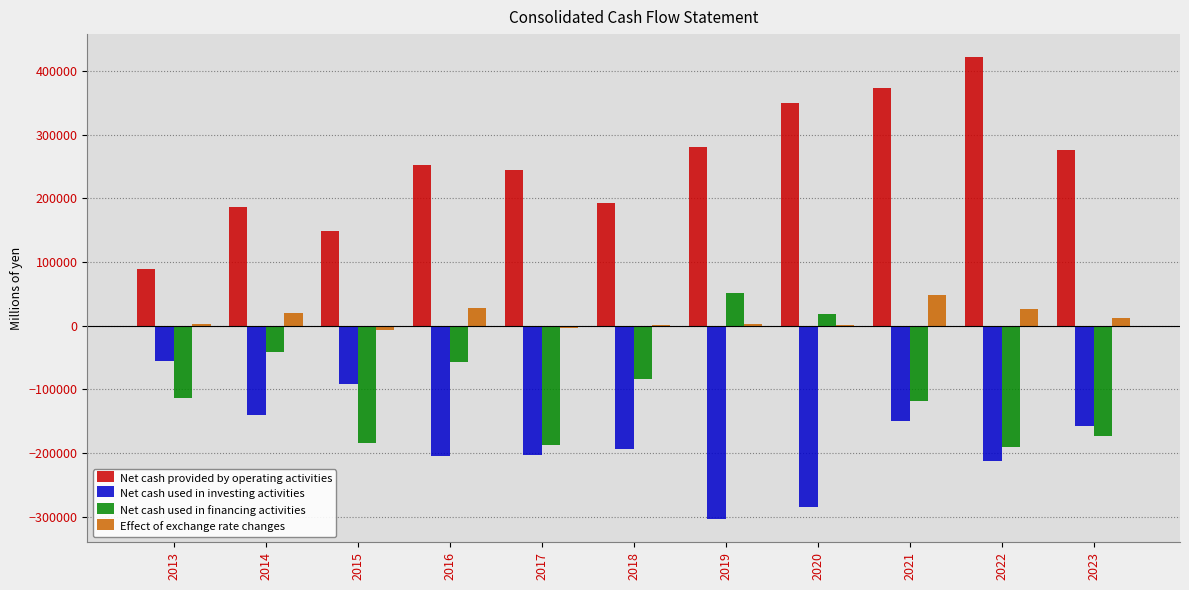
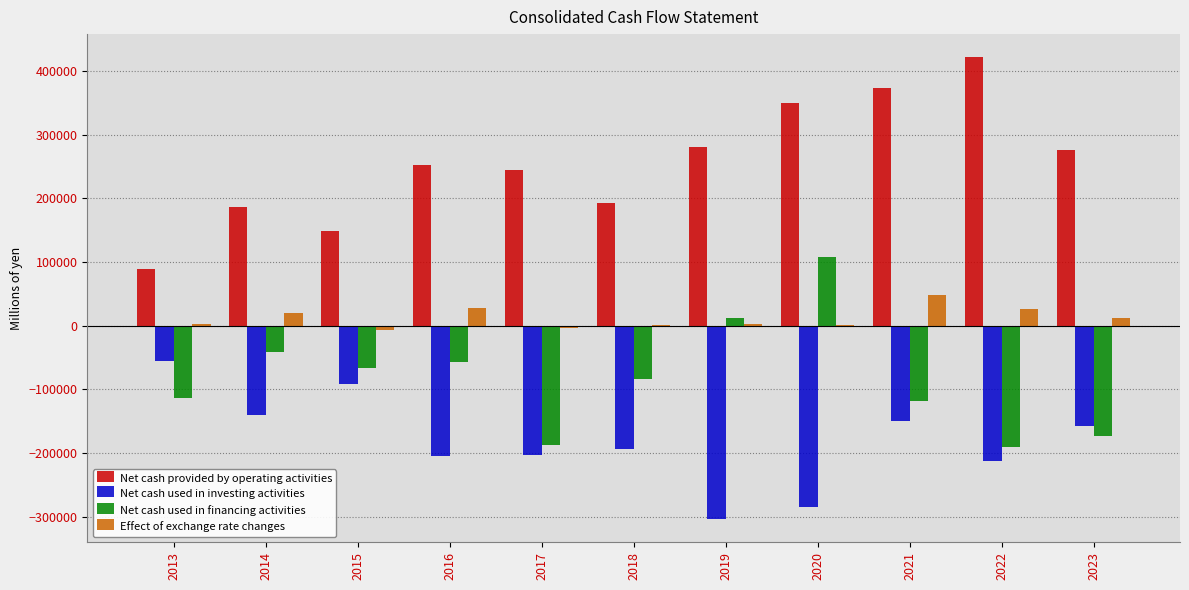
  {
    "Net cash provided by operating activities": {
      "2013": 90000,
      "2014": 190000,
      "2015": 150000,
      "2016": 250000,
      "2017": 240000,
      "2018": 190000,
      "2019": 280000,
      "2020": 350000,
      "2021": 370000,
      "2022": 420000,
      "2023": 280000
    },
    "Net cash used in investing activities": {
      "2013": -60000,
      "2014": -140000,
      "2015": -90000,
      "2016": -210000,
      "2017": -200000,
      "2018": -190000,
      "2019": -300000,
      "2020": -280000,
      "2021": -150000,
      "2022": -210000,
      "2023": -160000
    },
    "Net cash used in financing activities": {
      "2013": -110000,
      "2014": -40000,
-     "2015": -180000,
+     "2015": -70000,
      "2016": -60000,
      "2017": -190000,
      "2018": -80000,
-     "2019": 50000,
-     "2020": 20000,
+     "2019": 10000,
+     "2020": 110000,
      "2021": -120000,
      "2022": -190000,
      "2023": -170000
    },
    "Effect of exchange rate changes": {
      "2014": 20000,
      "2015": -10000,
      "2016": 30000,
      "2021": 50000,
      "2022": 30000,
      "2023": 10000
    }
  }
